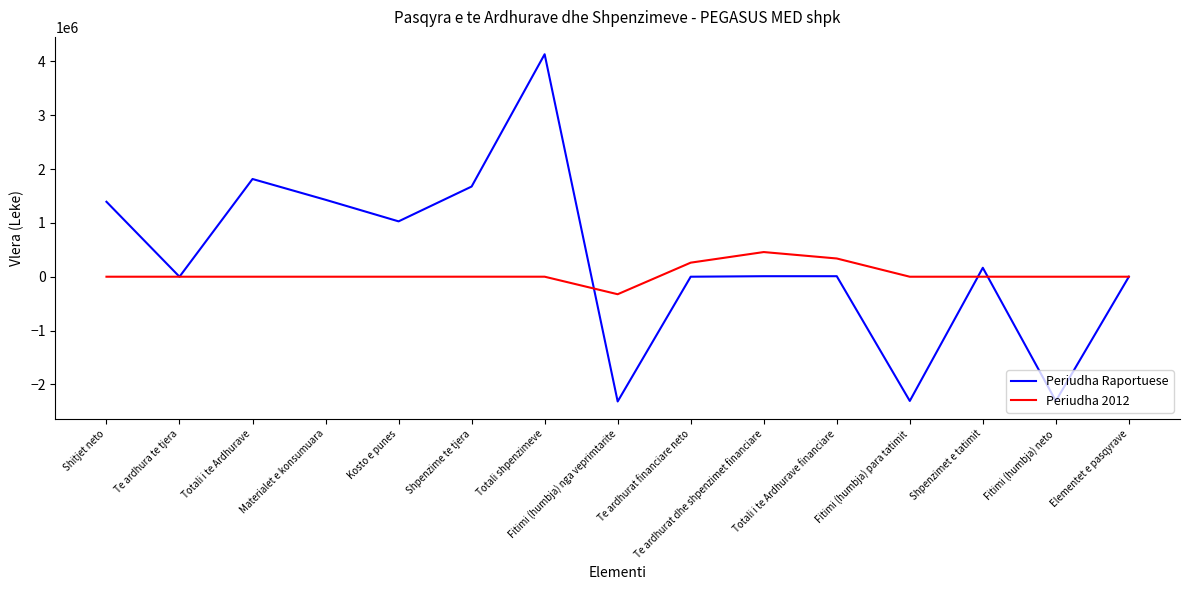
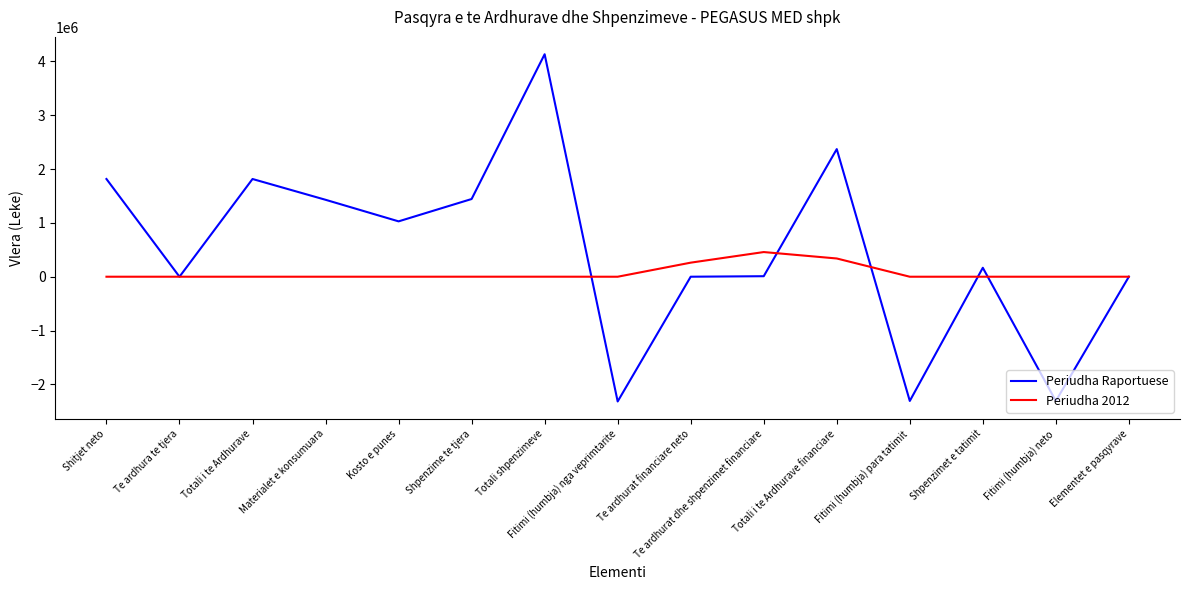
  {
    "Periudha Raportuese": {
-     "Shitjet neto": 1400000,
+     "Shitjet neto": 1800000,
      "Totali i te Ardhurave": 1800000,
      "Materialet e konsumuara": 1400000,
      "Kosto e punes": 1000000,
-     "Shpenzime te tjera": 1700000,
+     "Shpenzime te tjera": 1400000,
      "Totali shpenzimeve": 4100000,
      "Fitimi (humbja) nga veprimtarite": -2300000,
      "Te ardhurat financiare neto": 0,
      "Te ardhurat dhe shpenzimet financiare": 0,
-     "Totali i te Ardhurave financiare": 0,
+     "Totali i te Ardhurave financiare": 2400000,
      "Fitimi (humbja) para tatimit": -2300000,
      "Shpenzimet e tatimit": 200000
    },
    "Periudha 2012": {
      "Shitjet neto": 0,
      "Totali i te Ardhurave": 0,
      "Materialet e konsumuara": 0,
      "Kosto e punes": 0,
      "Shpenzime te tjera": 0,
      "Totali shpenzimeve": 0,
-     "Fitimi (humbja) nga veprimtarite": -300000,
+     "Fitimi (humbja) nga veprimtarite": 0,
      "Te ardhurat financiare neto": 300000,
      "Te ardhurat dhe shpenzimet financiare": 500000,
      "Totali i te Ardhurave financiare": 300000,
      "Fitimi (humbja) para tatimit": 0,
      "Shpenzimet e tatimit": 0,
      "Fitimi (humbja) neto": 0
    }
  }
